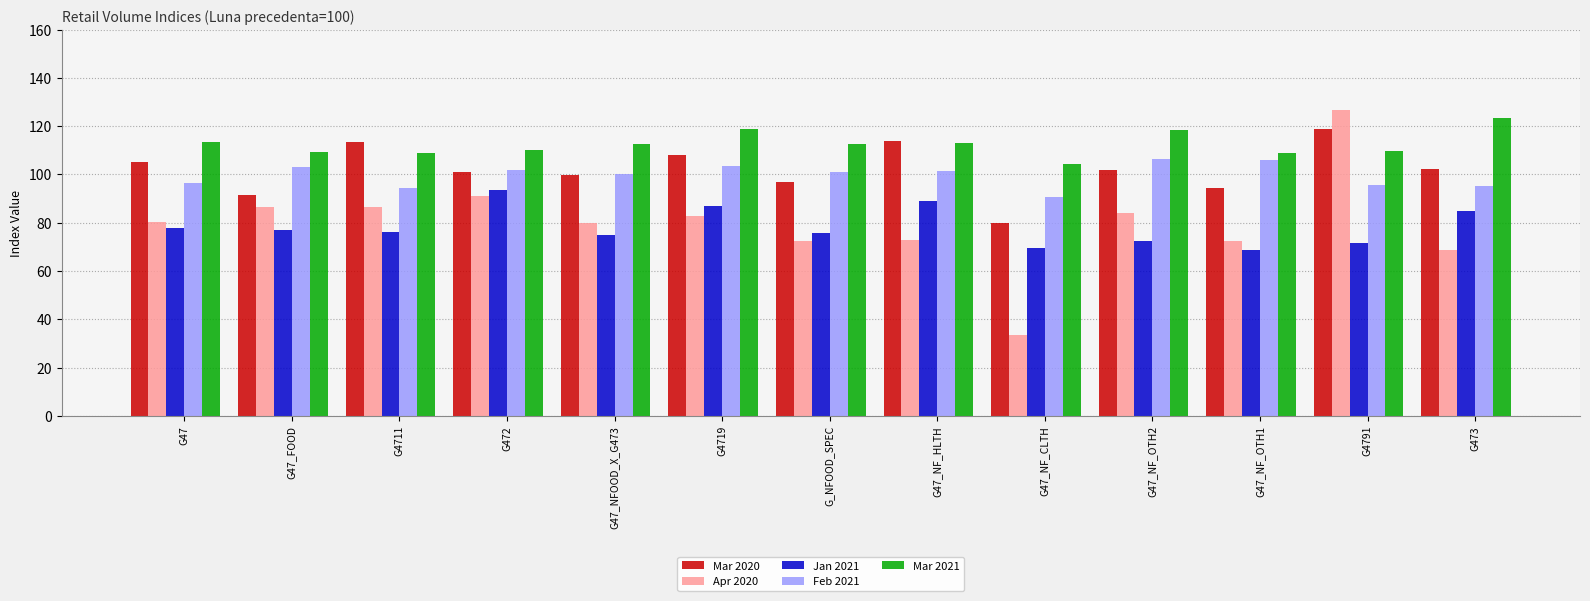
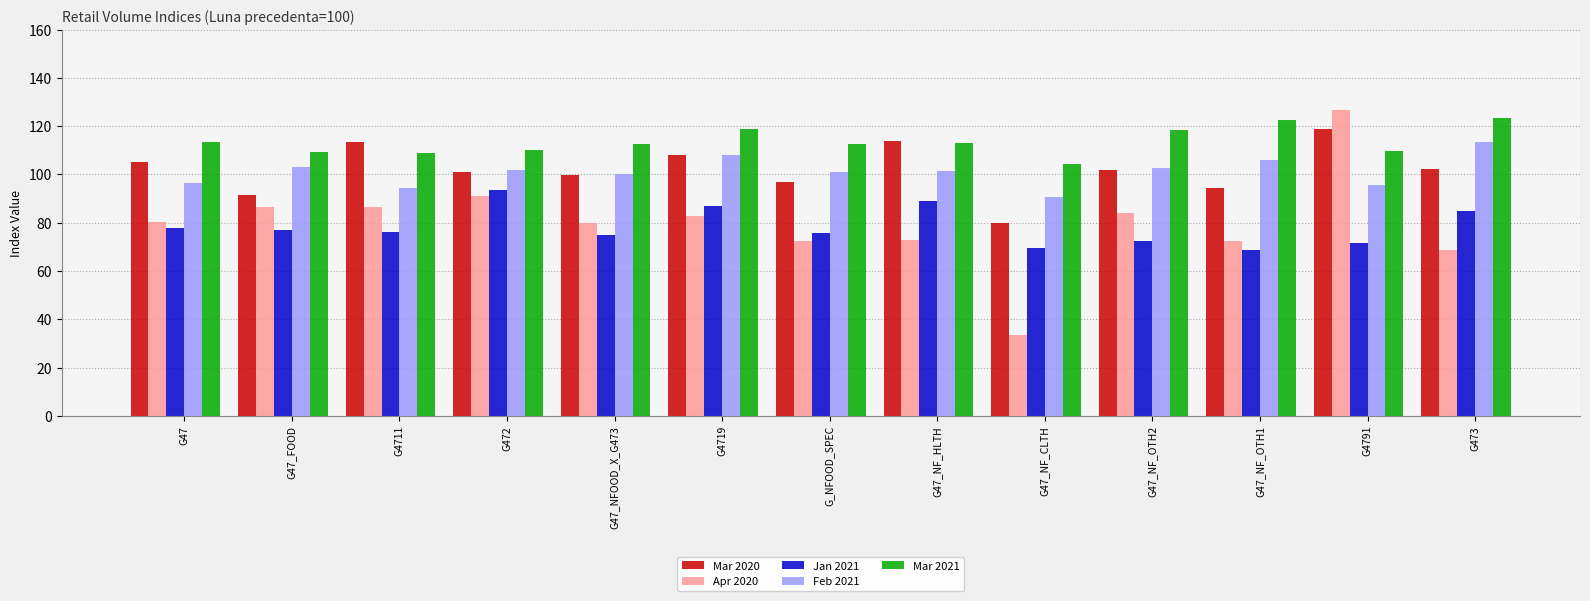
  {
    "Mar 2020": {
      "G47": 105,
      "G47_FOOD": 91,
      "G4711": 113,
      "G472": 101,
      "G47_NFOOD_X_G473": 100,
      "G4719": 108,
      "G_NFOOD_SPEC": 97,
      "G47_NF_HLTH": 114,
      "G47_NF_CLTH": 80,
      "G47_NF_OTH2": 102,
      "G47_NF_OTH1": 94,
      "G4791": 119,
      "G473": 102
    },
    "Apr 2020": {
      "G47": 80,
      "G47_FOOD": 87,
      "G4711": 86,
      "G472": 91,
      "G47_NFOOD_X_G473": 80,
      "G4719": 83,
      "G_NFOOD_SPEC": 72,
      "G47_NF_HLTH": 73,
      "G47_NF_CLTH": 34,
      "G47_NF_OTH2": 84,
      "G47_NF_OTH1": 73,
      "G4791": 127,
      "G473": 69
    },
    "Jan 2021": {
      "G47": 78,
      "G47_FOOD": 77,
      "G4711": 76,
      "G472": 94,
      "G47_NFOOD_X_G473": 75,
      "G4719": 87,
      "G_NFOOD_SPEC": 76,
      "G47_NF_HLTH": 89,
      "G47_NF_CLTH": 70,
      "G47_NF_OTH2": 72,
      "G47_NF_OTH1": 69,
      "G4791": 72,
      "G473": 85
    },
    "Feb 2021": {
      "G47": 97,
      "G47_FOOD": 103,
      "G4711": 94,
      "G472": 102,
      "G47_NFOOD_X_G473": 100,
-     "G4719": 103,
+     "G4719": 108,
      "G_NFOOD_SPEC": 101,
      "G47_NF_HLTH": 102,
      "G47_NF_CLTH": 91,
-     "G47_NF_OTH2": 106,
+     "G47_NF_OTH2": 103,
      "G47_NF_OTH1": 106,
      "G4791": 96,
-     "G473": 95
+     "G473": 114
    },
    "Mar 2021": {
      "G47": 113,
      "G47_FOOD": 109,
      "G4711": 109,
      "G472": 110,
      "G47_NFOOD_X_G473": 113,
      "G4719": 119,
      "G_NFOOD_SPEC": 113,
      "G47_NF_HLTH": 113,
      "G47_NF_CLTH": 104,
      "G47_NF_OTH2": 118,
-     "G47_NF_OTH1": 109,
+     "G47_NF_OTH1": 122,
      "G4791": 110,
      "G473": 124
    }
  }
